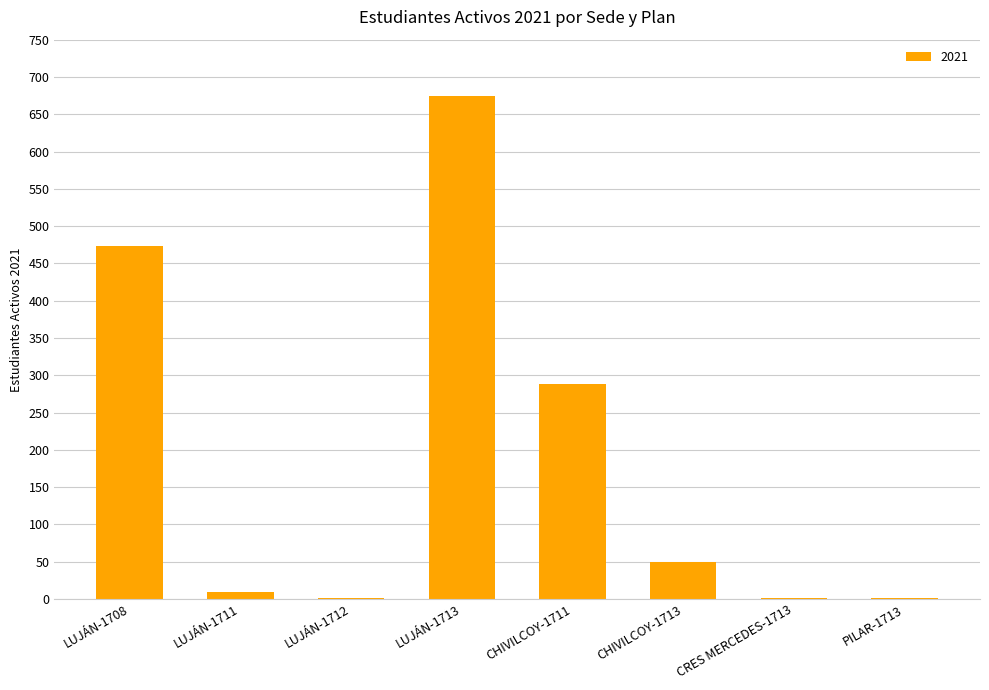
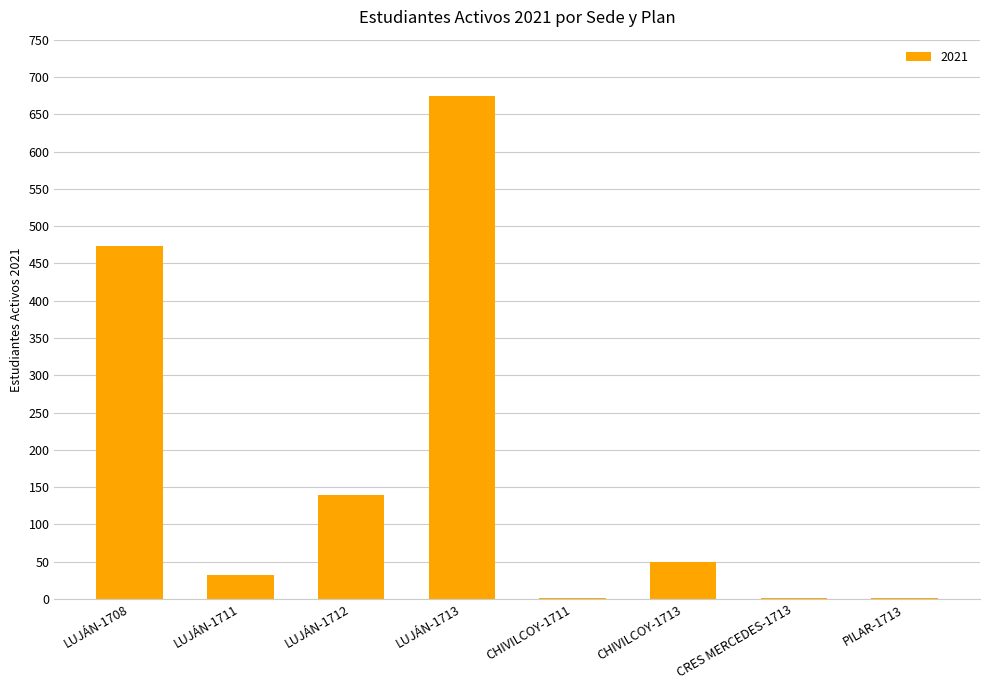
  {
    "LUJÁN-1708": 470,
-   "LUJÁN-1711": 10,
-   "LUJÁN-1712": 0,
+   "LUJÁN-1711": 30,
+   "LUJÁN-1712": 140,
    "LUJÁN-1713": 670,
-   "CHIVILCOY-1711": 290,
+   "CHIVILCOY-1711": 0,
    "CHIVILCOY-1713": 50
  }
